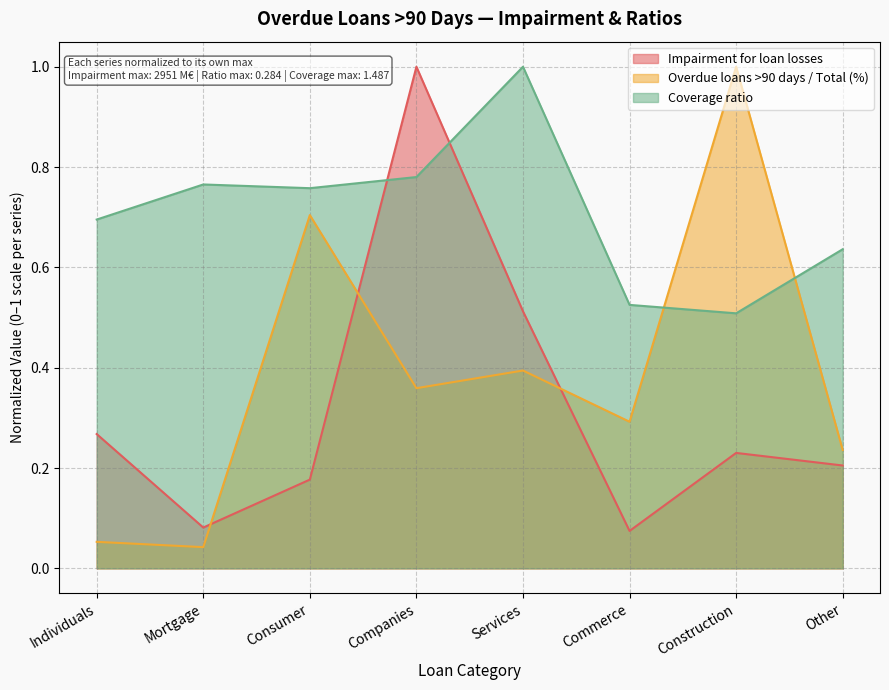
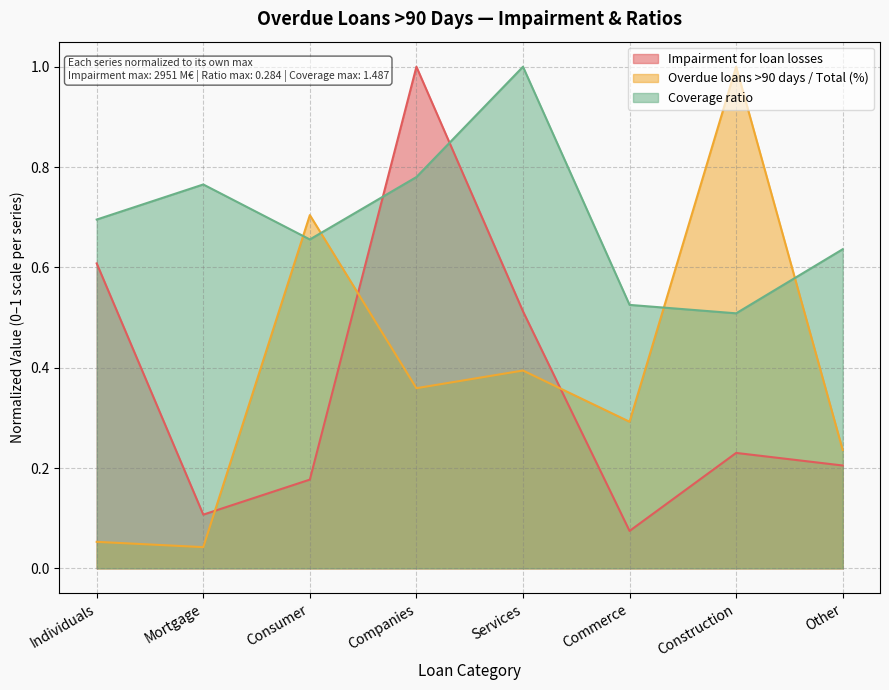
  {
    "Impairment for loan losses": {
-     "Individuals": 0.27,
-     "Mortgage": 0.08,
+     "Individuals": 0.61,
+     "Mortgage": 0.11,
      "Consumer": 0.18,
      "Companies": 1.00,
      "Services": 0.51,
      "Commerce": 0.07,
      "Construction": 0.23,
      "Other": 0.21
    },
    "Overdue loans >90 days / Total (%)": {
      "Individuals": 0.05,
      "Mortgage": 0.04,
      "Consumer": 0.70,
      "Companies": 0.36,
      "Services": 0.39,
      "Commerce": 0.29,
      "Other": 0.24
    },
    "Coverage ratio": {
      "Individuals": 0.70,
      "Mortgage": 0.77,
-     "Consumer": 0.76,
+     "Consumer": 0.66,
      "Companies": 0.78,
      "Services": 1.00,
      "Commerce": 0.53,
      "Construction": 0.51,
      "Other": 0.64
    }
  }
